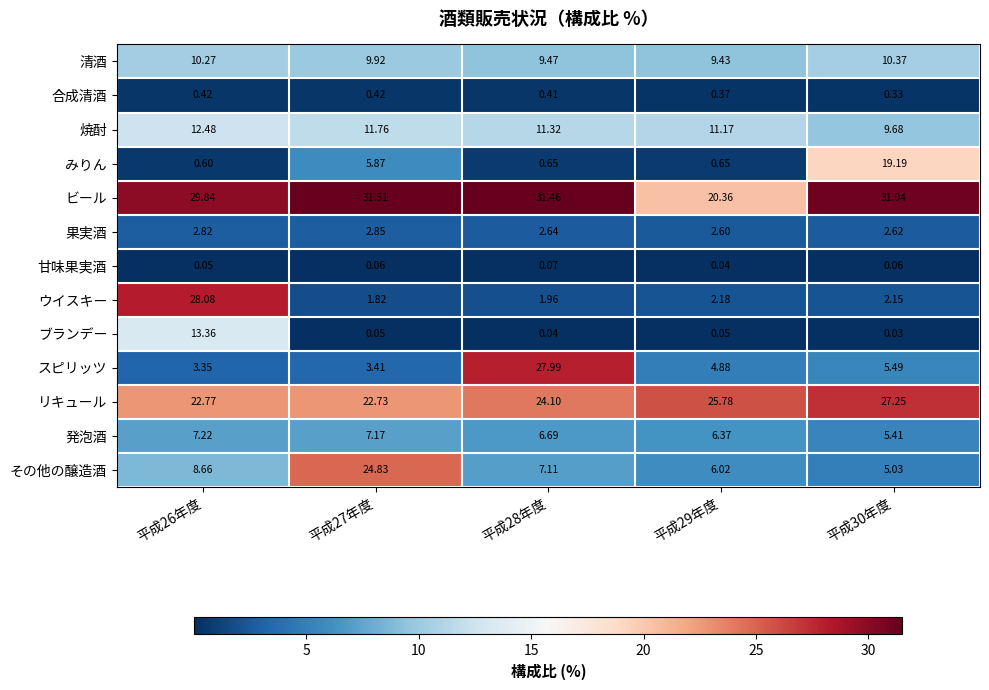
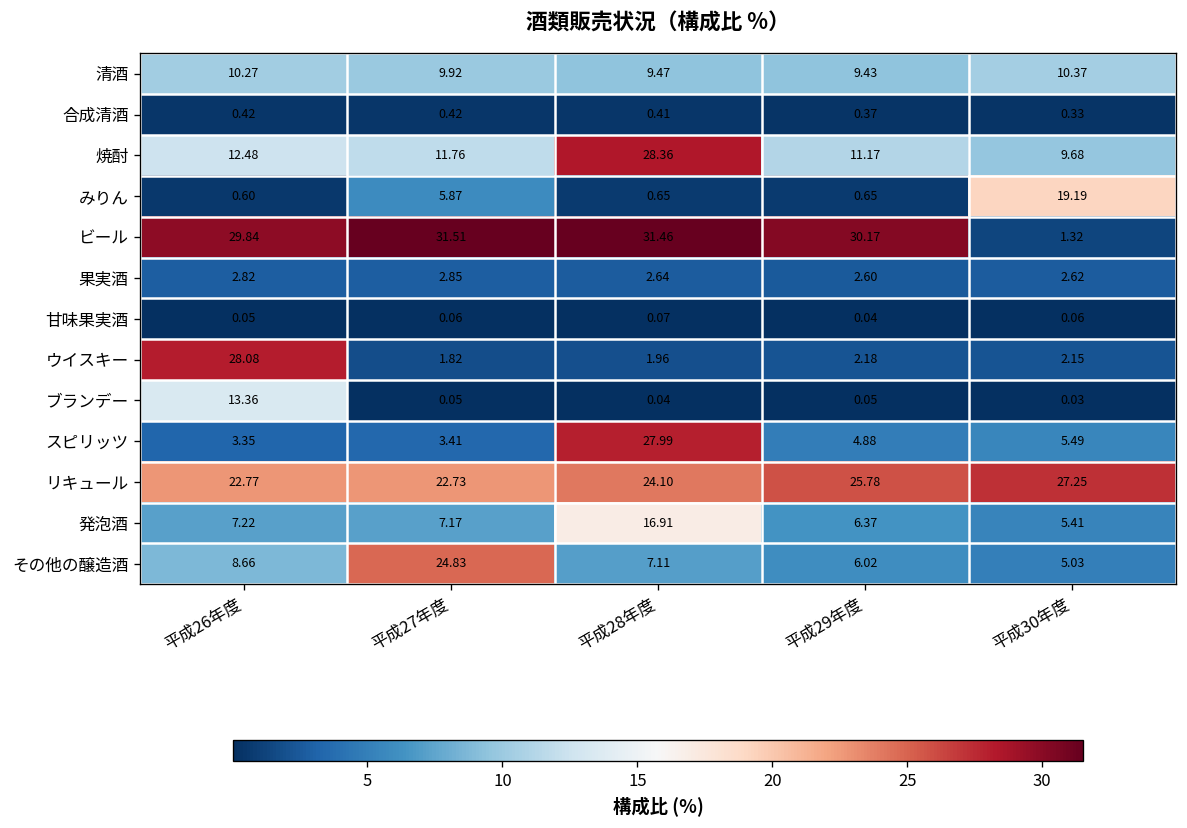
  {
    "清酒": {
      "平成26年度": 10.27,
      "平成27年度": 9.92,
      "平成28年度": 9.47,
      "平成29年度": 9.43,
      "平成30年度": 10.37
    },
    "合成清酒": {
      "平成26年度": 0.42,
      "平成27年度": 0.42,
      "平成28年度": 0.41,
      "平成29年度": 0.37,
      "平成30年度": 0.33
    },
    "焼酎": {
      "平成26年度": 12.48,
      "平成27年度": 11.76,
-     "平成28年度": 11.32,
+     "平成28年度": 28.36,
      "平成29年度": 11.17,
      "平成30年度": 9.68
    },
    "みりん": {
      "平成26年度": 0.60,
      "平成27年度": 5.87,
      "平成28年度": 0.65,
      "平成29年度": 0.65,
      "平成30年度": 19.19
    },
    "ビール": {
      "平成26年度": 29.84,
      "平成27年度": 31.51,
      "平成28年度": 31.46,
-     "平成29年度": 20.36,
-     "平成30年度": 31.04
+     "平成29年度": 30.17,
+     "平成30年度": 1.32
    },
    "果実酒": {
      "平成26年度": 2.82,
      "平成27年度": 2.85,
      "平成28年度": 2.64,
      "平成29年度": 2.60,
      "平成30年度": 2.62
    },
    "甘味果実酒": {
      "平成26年度": 0.05,
      "平成27年度": 0.06,
      "平成28年度": 0.07,
      "平成29年度": 0.04,
      "平成30年度": 0.06
    },
    "ウイスキー": {
      "平成26年度": 28.08,
      "平成27年度": 1.82,
      "平成28年度": 1.96,
      "平成29年度": 2.18,
      "平成30年度": 2.15
    },
    "ブランデー": {
      "平成26年度": 13.36,
      "平成27年度": 0.05,
      "平成28年度": 0.04,
      "平成29年度": 0.05,
      "平成30年度": 0.03
    },
    "スピリッツ": {
      "平成26年度": 3.35,
      "平成27年度": 3.41,
      "平成28年度": 27.99,
      "平成29年度": 4.88,
      "平成30年度": 5.49
    },
    "リキュール": {
      "平成26年度": 22.77,
      "平成27年度": 22.73,
      "平成28年度": 24.10,
      "平成29年度": 25.78,
      "平成30年度": 27.25
    },
    "発泡酒": {
      "平成26年度": 7.22,
      "平成27年度": 7.17,
-     "平成28年度": 6.69,
+     "平成28年度": 16.91,
      "平成29年度": 6.37,
      "平成30年度": 5.41
    },
    "その他の醸造酒": {
      "平成26年度": 8.66,
      "平成27年度": 24.83,
      "平成28年度": 7.11,
      "平成29年度": 6.02,
      "平成30年度": 5.03
    }
  }
